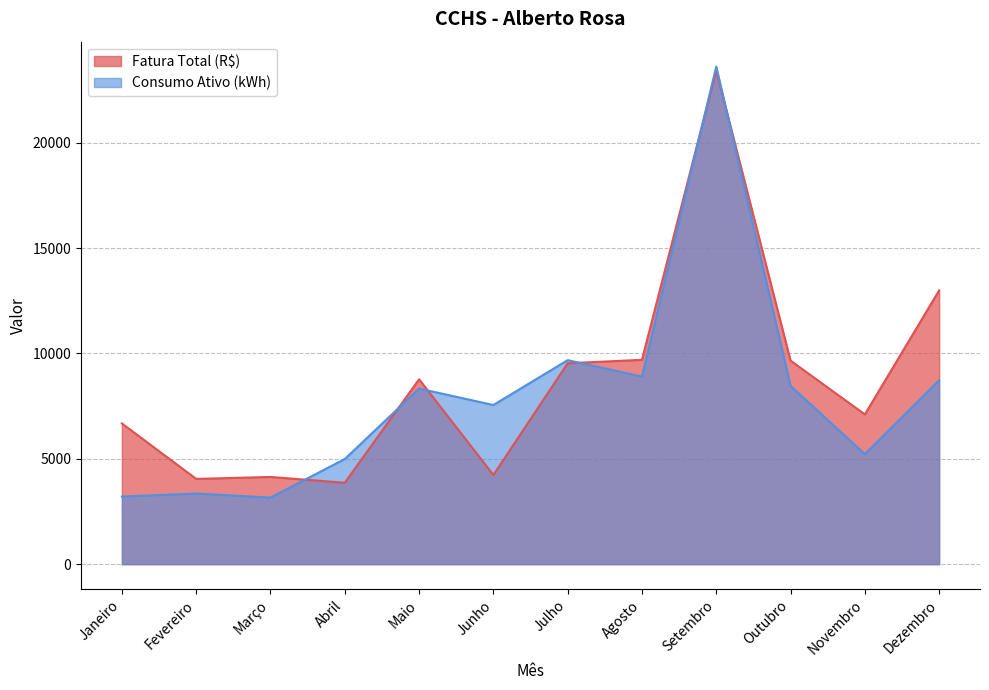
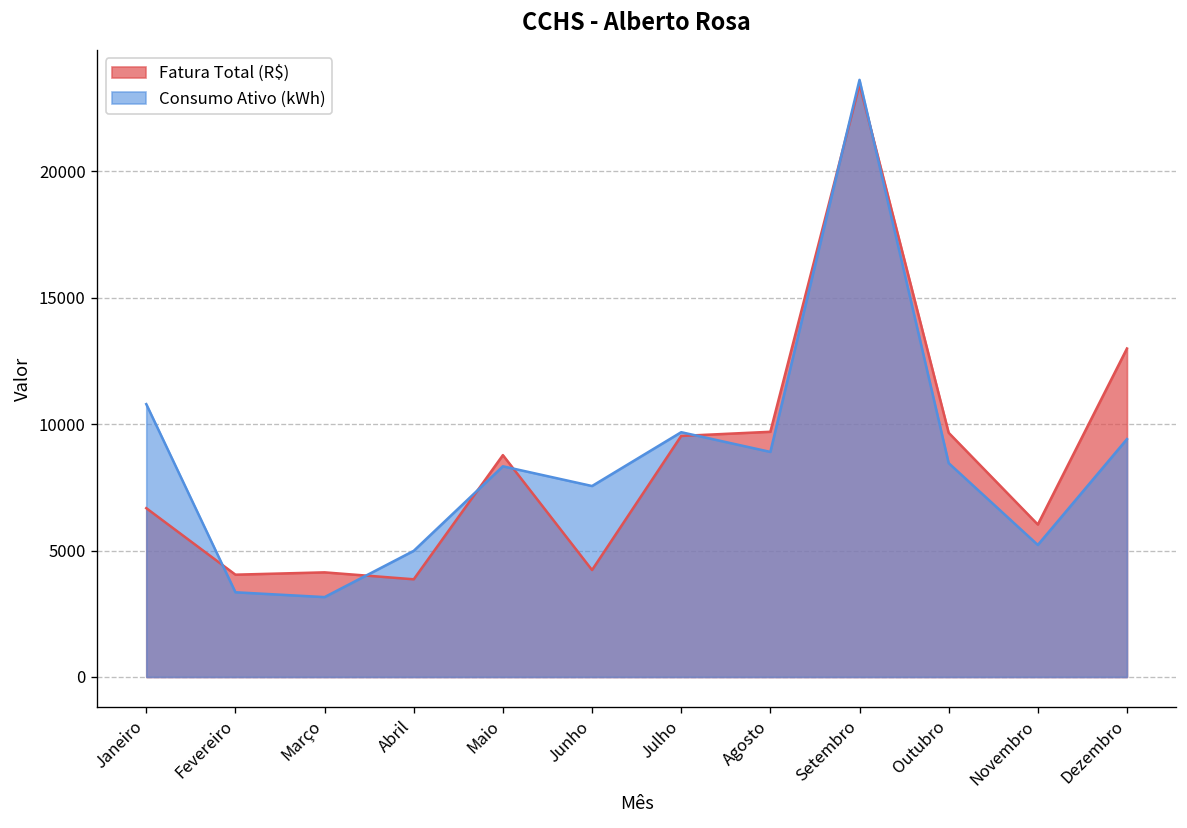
  {
    "Fatura Total (R$)": {
      "Janeiro": 6700,
      "Fevereiro": 4000,
      "Março": 4100,
      "Abril": 3900,
      "Maio": 8800,
      "Junho": 4200,
      "Julho": 9500,
      "Agosto": 9700,
      "Setembro": 23400,
      "Outubro": 9700,
-     "Novembro": 7100,
+     "Novembro": 6000,
      "Dezembro": 13000
    },
    "Consumo Ativo (kWh)": {
-     "Janeiro": 3200,
+     "Janeiro": 10800,
      "Fevereiro": 3400,
      "Março": 3200,
      "Abril": 5000,
      "Maio": 8300,
      "Junho": 7600,
      "Julho": 9700,
      "Agosto": 8900,
      "Setembro": 23600,
      "Outubro": 8500,
      "Novembro": 5200,
-     "Dezembro": 8700
+     "Dezembro": 9400
    }
  }
